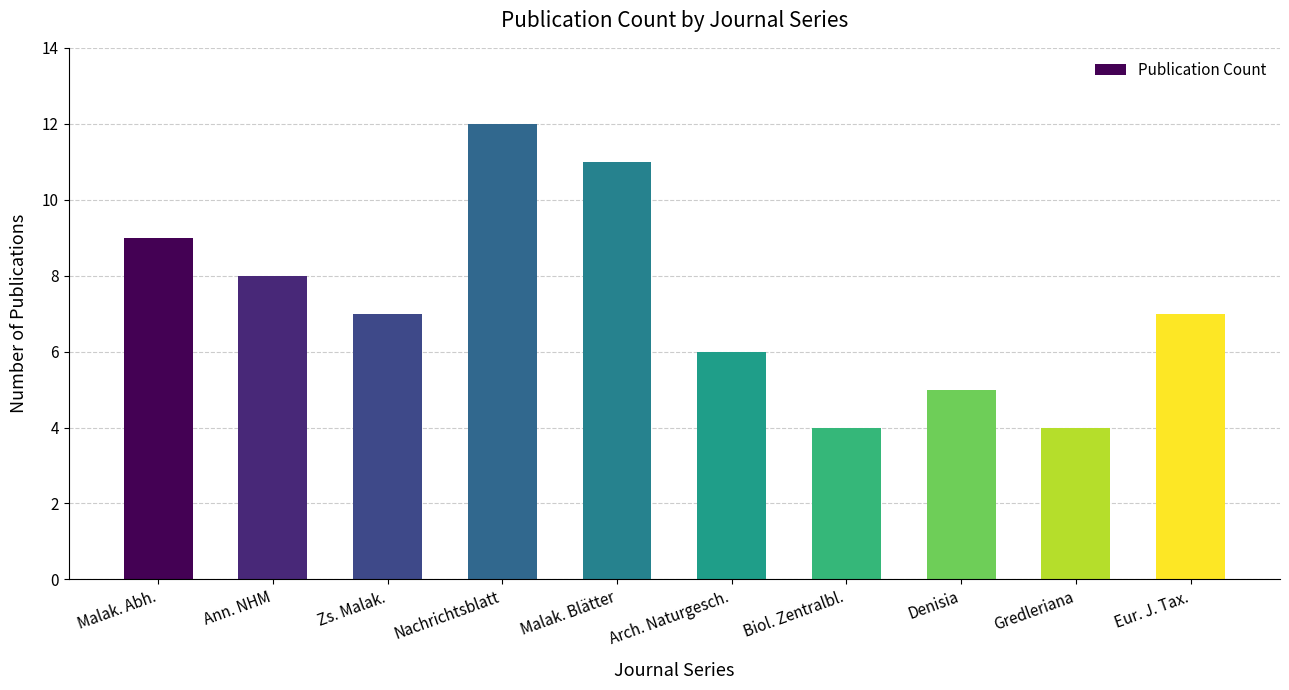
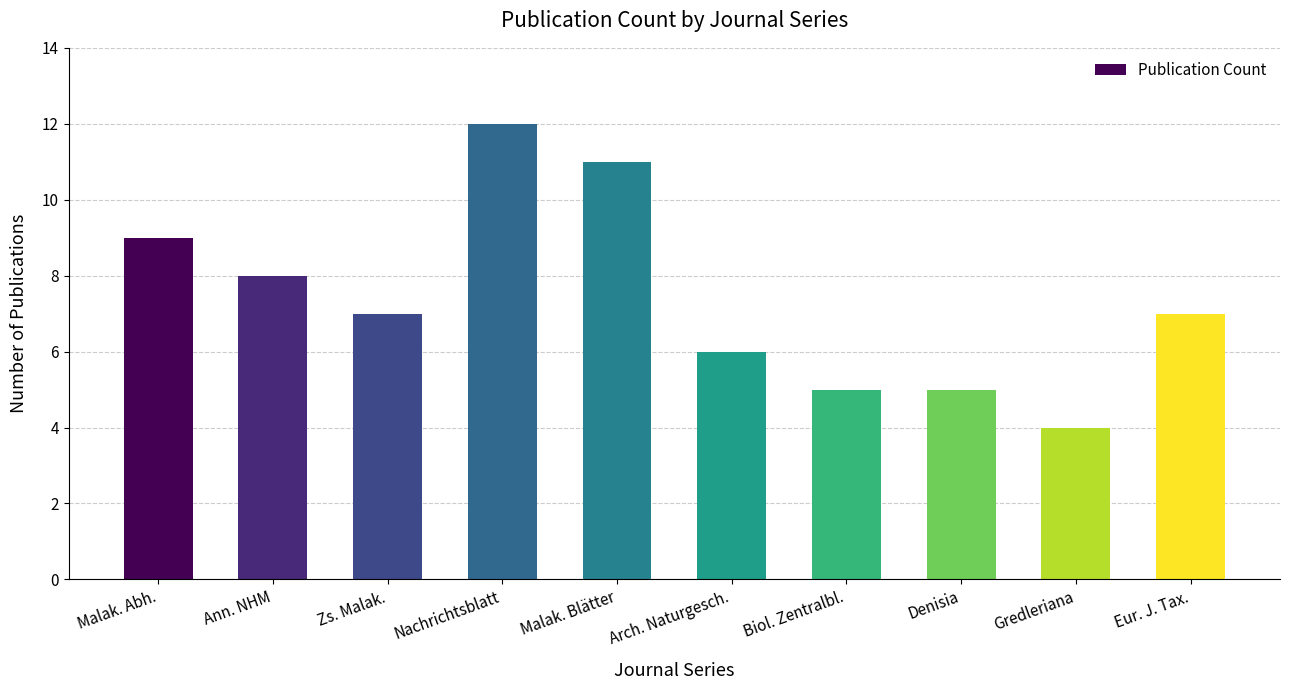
  {
    "Malak. Abh.": 9,
    "Ann. NHM": 8,
    "Zs. Malak.": 7,
    "Nachrichtsblatt": 12,
    "Malak. Blätter": 11,
    "Arch. Naturgesch.": 6,
-   "Biol. Zentralbl.": 4,
+   "Biol. Zentralbl.": 5,
    "Denisia": 5,
    "Gredleriana": 4,
    "Eur. J. Tax.": 7
  }
